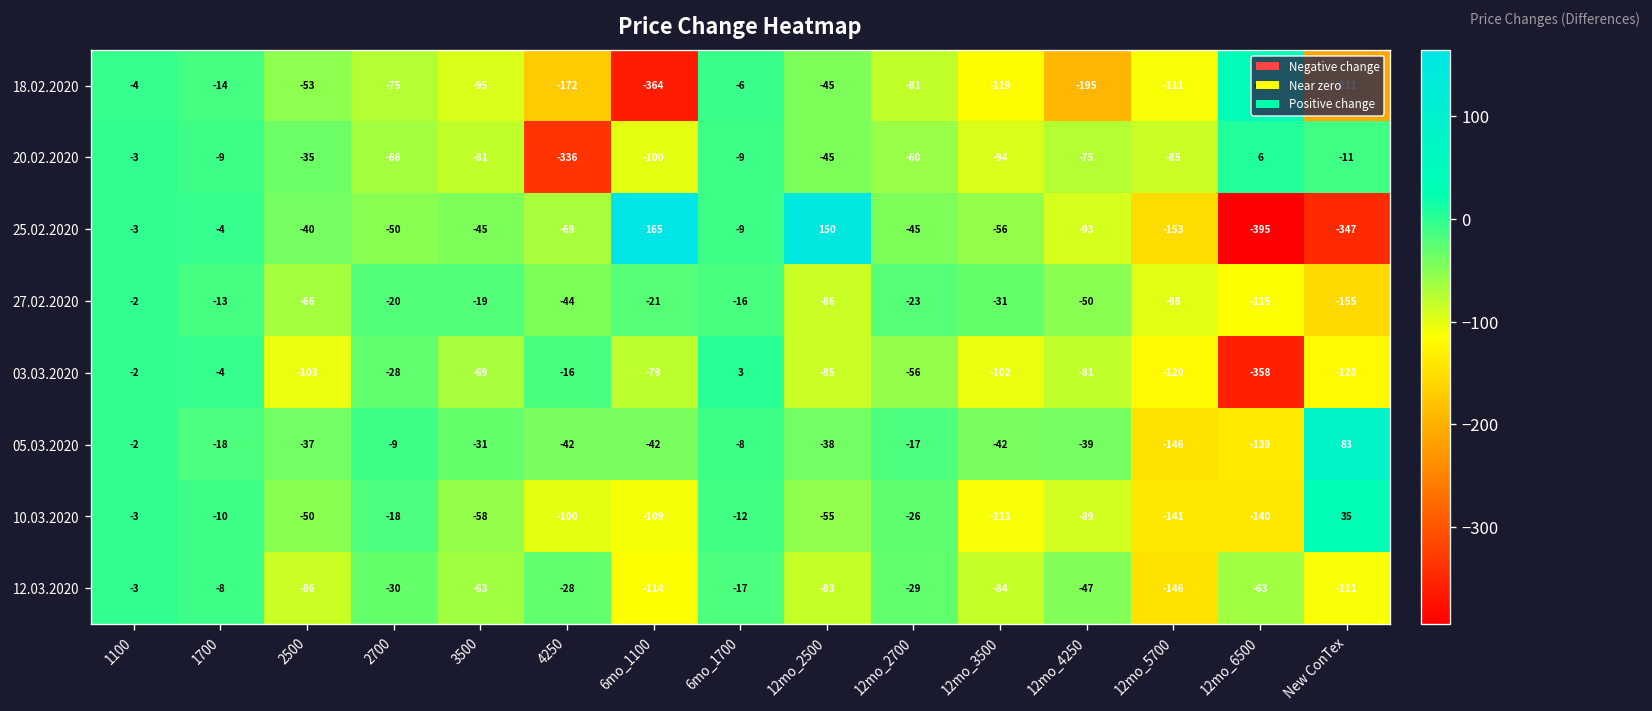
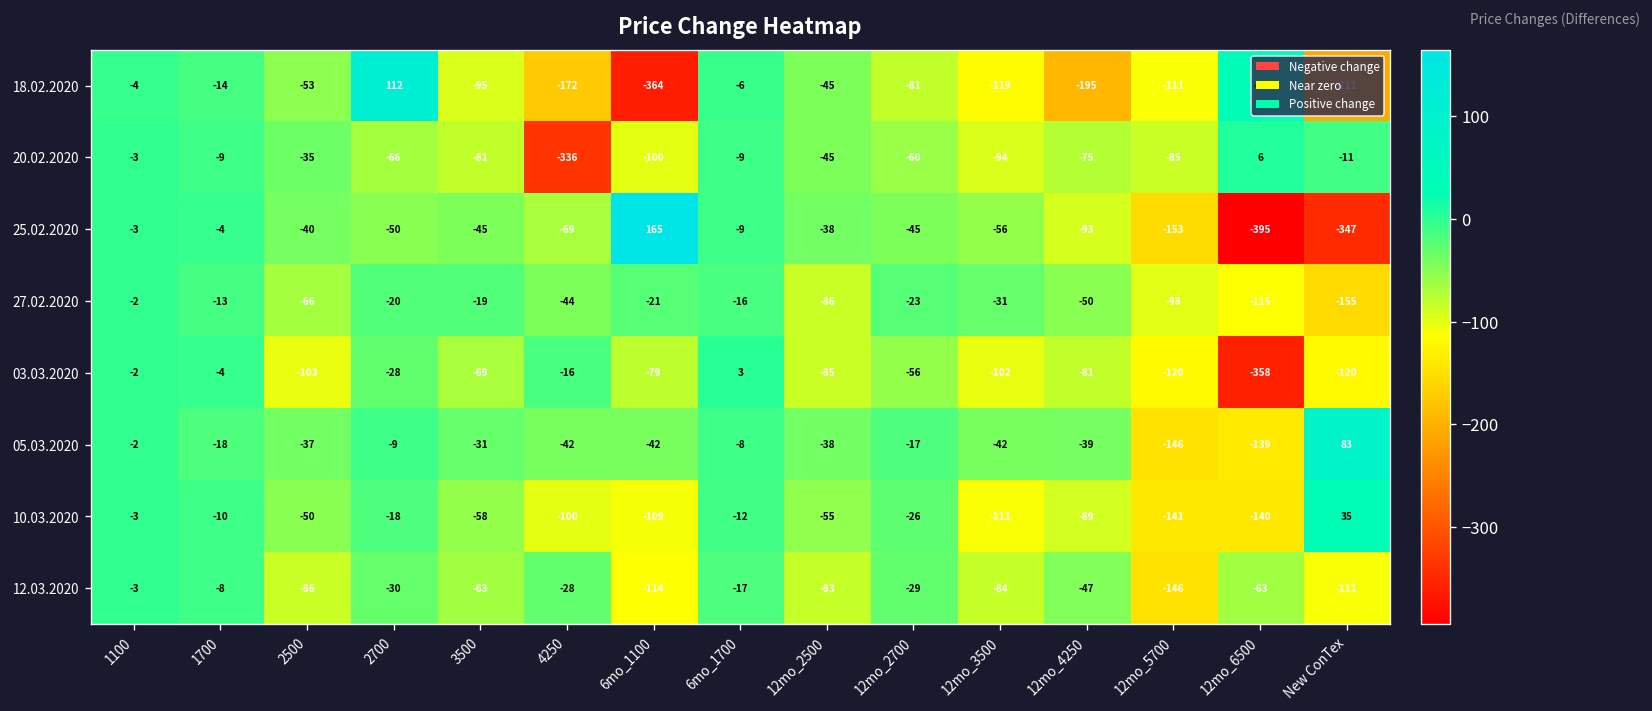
  {
    "18.02.2020": {
      "1100": -4,
      "1700": -14,
      "2500": -53,
-     "2700": -75,
+     "2700": 112,
      "3500": -95,
      "4250": -172,
      "6mo_1100": -364,
      "6mo_1700": -6,
      "12mo_2500": -45,
      "12mo_2700": -81,
      "12mo_3500": -119,
      "12mo_4250": -195,
      "12mo_5700": -111
    },
    "20.02.2020": {
      "1100": -3,
      "1700": -9,
      "2500": -35,
      "2700": -66,
      "3500": -81,
      "4250": -336,
      "6mo_1100": -100,
      "6mo_1700": -9,
      "12mo_2500": -45,
      "12mo_2700": -60,
      "12mo_3500": -94,
      "12mo_4250": -75,
      "12mo_5700": -85,
      "12mo_6500": 6,
      "New ConTex": -11
    },
    "25.02.2020": {
      "1100": -3,
      "1700": -4,
      "2500": -40,
      "2700": -50,
      "3500": -45,
      "4250": -69,
      "6mo_1100": 165,
      "6mo_1700": -9,
-     "12mo_2500": 150,
+     "12mo_2500": -38,
      "12mo_2700": -45,
      "12mo_3500": -56,
      "12mo_4250": -93,
      "12mo_5700": -153,
      "12mo_6500": -395,
      "New ConTex": -347
    },
    "27.02.2020": {
      "1100": -2,
      "1700": -13,
      "2500": -66,
      "2700": -20,
      "3500": -19,
      "4250": -44,
      "6mo_1100": -21,
      "6mo_1700": -16,
      "12mo_2500": -86,
      "12mo_2700": -23,
      "12mo_3500": -31,
      "12mo_4250": -50,
      "12mo_5700": -98,
      "12mo_6500": -115,
      "New ConTex": -155
    },
    "03.03.2020": {
      "1100": -2,
      "1700": -4,
      "2500": -103,
      "2700": -28,
      "3500": -69,
      "4250": -16,
      "6mo_1100": -79,
      "6mo_1700": 3,
      "12mo_2500": -85,
      "12mo_2700": -56,
      "12mo_3500": -102,
      "12mo_4250": -81,
      "12mo_5700": -120,
      "12mo_6500": -358,
      "New ConTex": -120
    },
    "05.03.2020": {
      "1100": -2,
      "1700": -18,
      "2500": -37,
      "2700": -9,
      "3500": -31,
      "4250": -42,
      "6mo_1100": -42,
      "6mo_1700": -8,
      "12mo_2500": -38,
      "12mo_2700": -17,
      "12mo_3500": -42,
      "12mo_4250": -39,
      "12mo_5700": -146,
      "12mo_6500": -139,
      "New ConTex": 83
    },
    "10.03.2020": {
      "1100": -3,
      "1700": -10,
      "2500": -50,
      "2700": -18,
      "3500": -58,
      "4250": -100,
      "6mo_1100": -109,
      "6mo_1700": -12,
      "12mo_2500": -55,
      "12mo_2700": -26,
      "12mo_3500": -111,
      "12mo_4250": -89,
      "12mo_5700": -141,
      "12mo_6500": -140,
      "New ConTex": 35
    },
    "12.03.2020": {
      "1100": -3,
      "1700": -8,
      "2500": -86,
      "2700": -30,
      "3500": -63,
      "4250": -28,
      "6mo_1100": -114,
      "6mo_1700": -17,
      "12mo_2500": -83,
      "12mo_2700": -29,
      "12mo_3500": -84,
      "12mo_4250": -47,
      "12mo_5700": -146,
      "12mo_6500": -63,
      "New ConTex": -111
    }
  }
